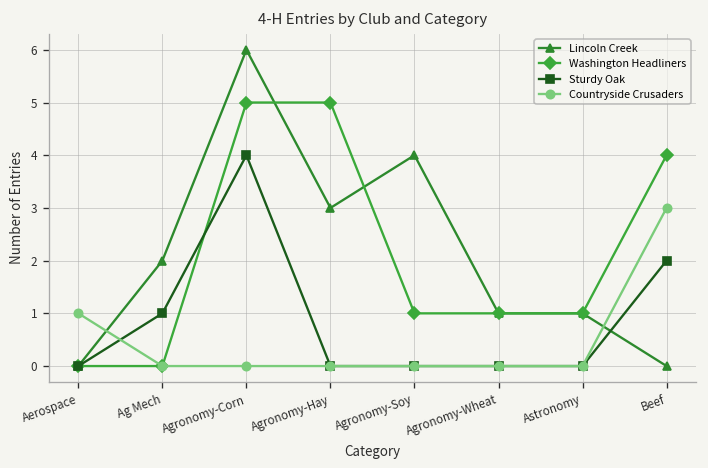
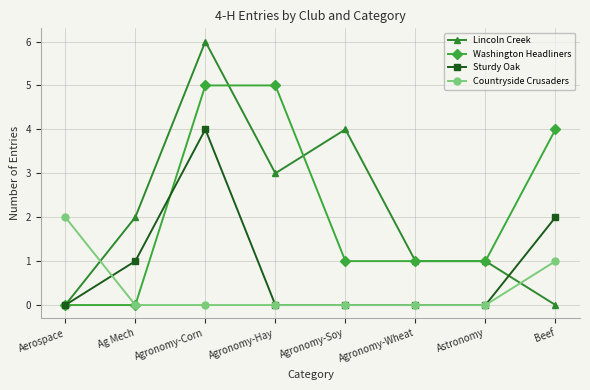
  {
    "Countryside Crusaders": {
-     "Aerospace": 1,
+     "Aerospace": 2,
      "Agronomy-Corn": 0,
-     "Beef": 3
+     "Beef": 1
    }
  }
